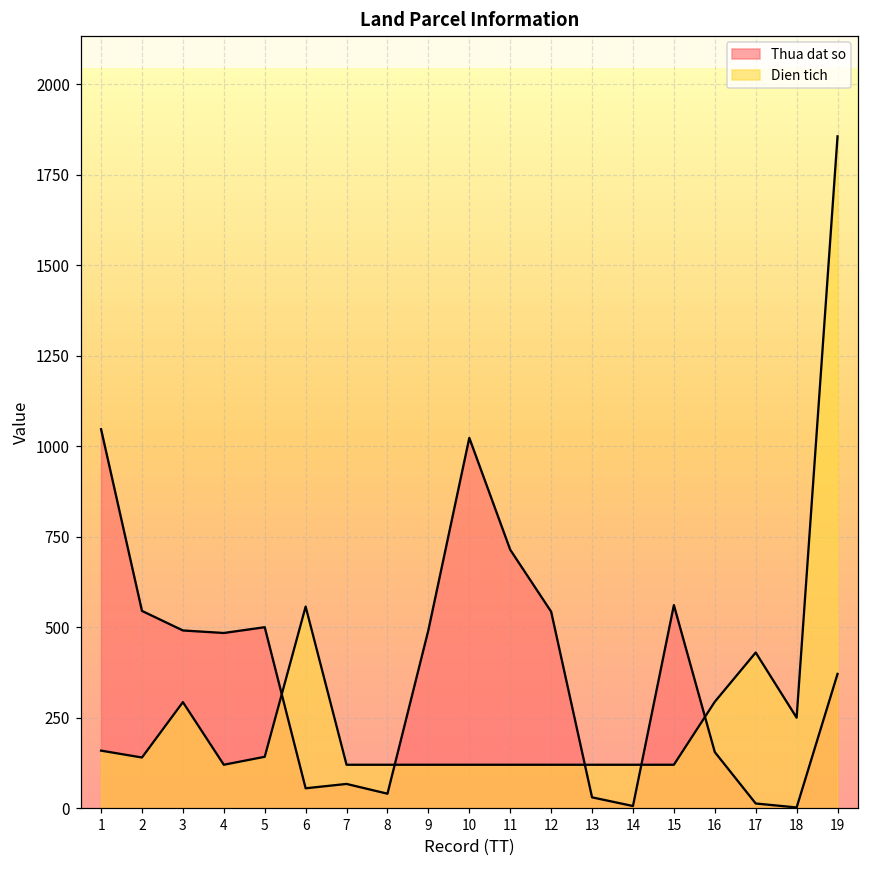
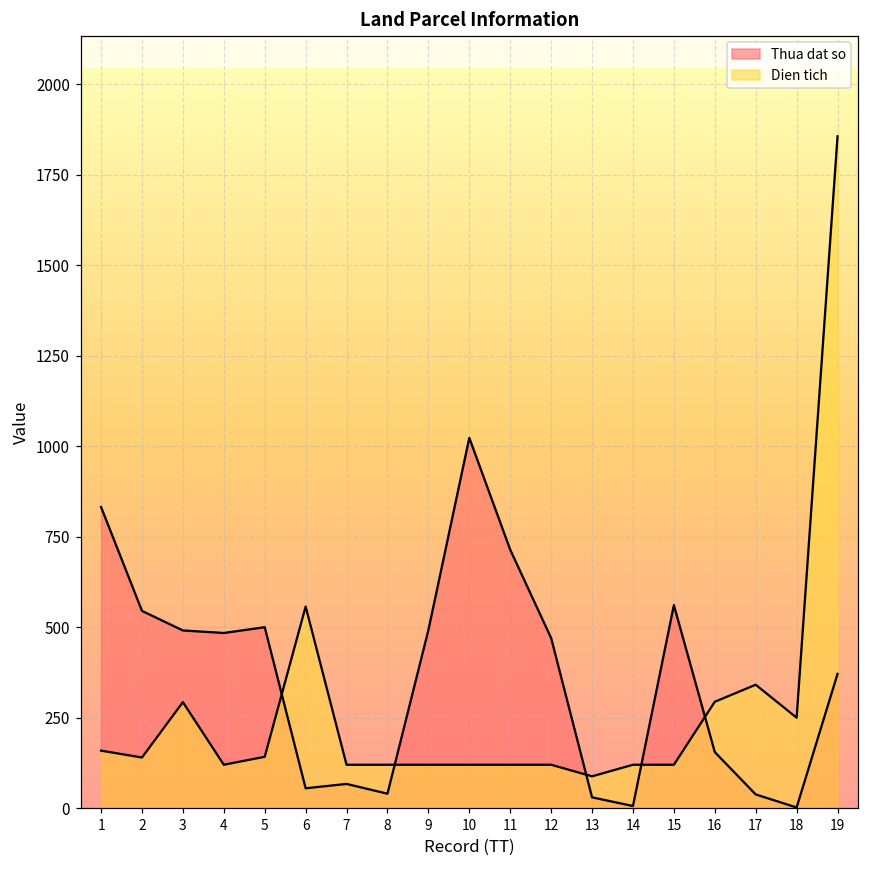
  {
    "Thua dat so": {
-     "1": 1050,
+     "1": 830,
      "2": 550,
      "3": 490,
      "4": 480,
      "5": 500,
      "6": 60,
      "7": 70,
      "8": 40,
      "9": 490,
      "10": 1020,
      "11": 710,
-     "12": 540,
+     "12": 470,
      "13": 30,
      "14": 10,
      "15": 560,
      "16": 160,
-     "17": 10,
+     "17": 40,
      "18": 0,
      "19": 370
    },
    "Dien tich": {
      "1": 160,
      "2": 140,
      "3": 290,
      "4": 120,
      "5": 140,
      "6": 560,
      "7": 120,
      "8": 120,
      "9": 120,
      "10": 120,
      "11": 120,
      "12": 120,
-     "13": 120,
+     "13": 90,
      "14": 120,
      "15": 120,
      "16": 290,
-     "17": 430,
+     "17": 340,
      "18": 250,
      "19": 1860
    }
  }
